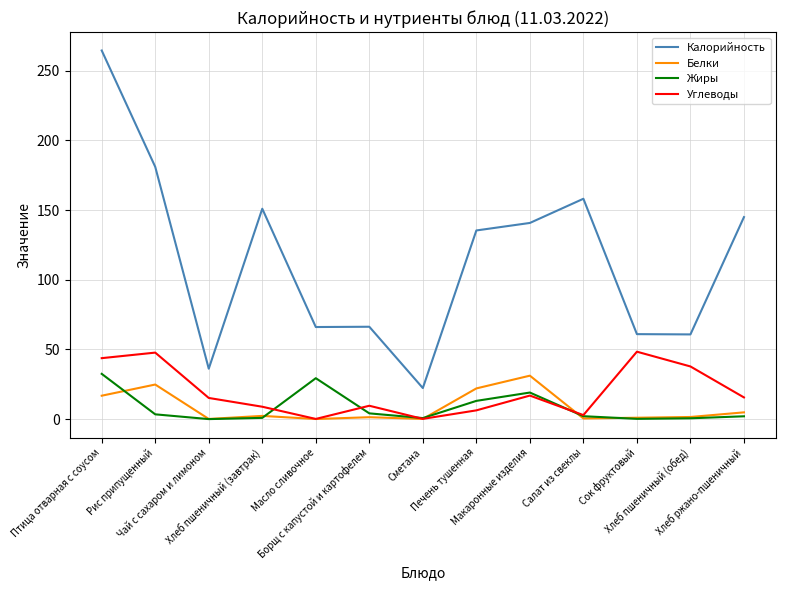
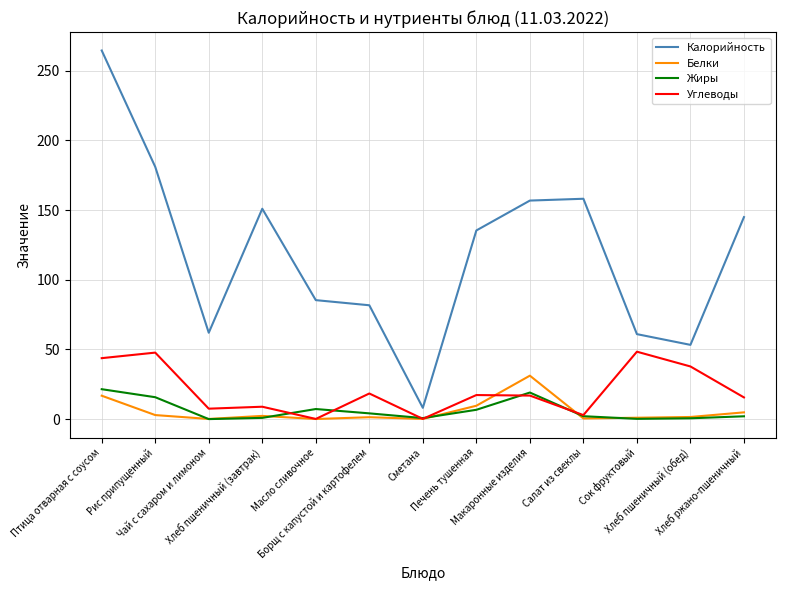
  {
    "Калорийность": {
      "Птица отварная с соусом": 265,
      "Рис припущенный": 181,
-     "Чай с сахаром и лимоном": 36,
+     "Чай с сахаром и лимоном": 62,
      "Хлеб пшеничный (завтрак)": 151,
-     "Масло сливочное": 66,
-     "Борщ с капустой и картофелем": 66,
-     "Сметана": 22,
+     "Масло сливочное": 85,
+     "Борщ с капустой и картофелем": 82,
+     "Сметана": 8,
      "Печень тушенная": 135,
-     "Макаронные изделия": 141,
+     "Макаронные изделия": 157,
      "Салат из свеклы": 158,
      "Сок фруктовый": 61,
-     "Хлеб пшеничный (обед)": 61,
+     "Хлеб пшеничный (обед)": 53,
      "Хлеб ржано-пшеничный": 145
    },
    "Белки": {
      "Птица отварная с соусом": 17,
-     "Рис припущенный": 25,
+     "Рис припущенный": 3,
      "Борщ с капустой и картофелем": 1,
-     "Печень тушенная": 22,
+     "Печень тушенная": 10,
      "Макаронные изделия": 31,
      "Хлеб ржано-пшеничный": 5
    },
    "Жиры": {
-     "Птица отварная с соусом": 32,
-     "Рис припущенный": 3,
-     "Масло сливочное": 29,
+     "Птица отварная с соусом": 21,
+     "Рис припущенный": 16,
+     "Масло сливочное": 7,
      "Борщ с капустой и картофелем": 4,
-     "Печень тушенная": 13,
+     "Печень тушенная": 7,
      "Макаронные изделия": 19,
      "Хлеб ржано-пшеничный": 2
    },
    "Углеводы": {
      "Птица отварная с соусом": 44,
      "Рис припущенный": 48,
-     "Чай с сахаром и лимоном": 15,
+     "Чай с сахаром и лимоном": 8,
      "Хлеб пшеничный (завтрак)": 9,
-     "Борщ с капустой и картофелем": 10,
-     "Печень тушенная": 6,
+     "Борщ с капустой и картофелем": 18,
+     "Печень тушенная": 17,
      "Макаронные изделия": 17,
      "Сок фруктовый": 48,
      "Хлеб пшеничный (обед)": 38,
      "Хлеб ржано-пшеничный": 16
    }
  }
